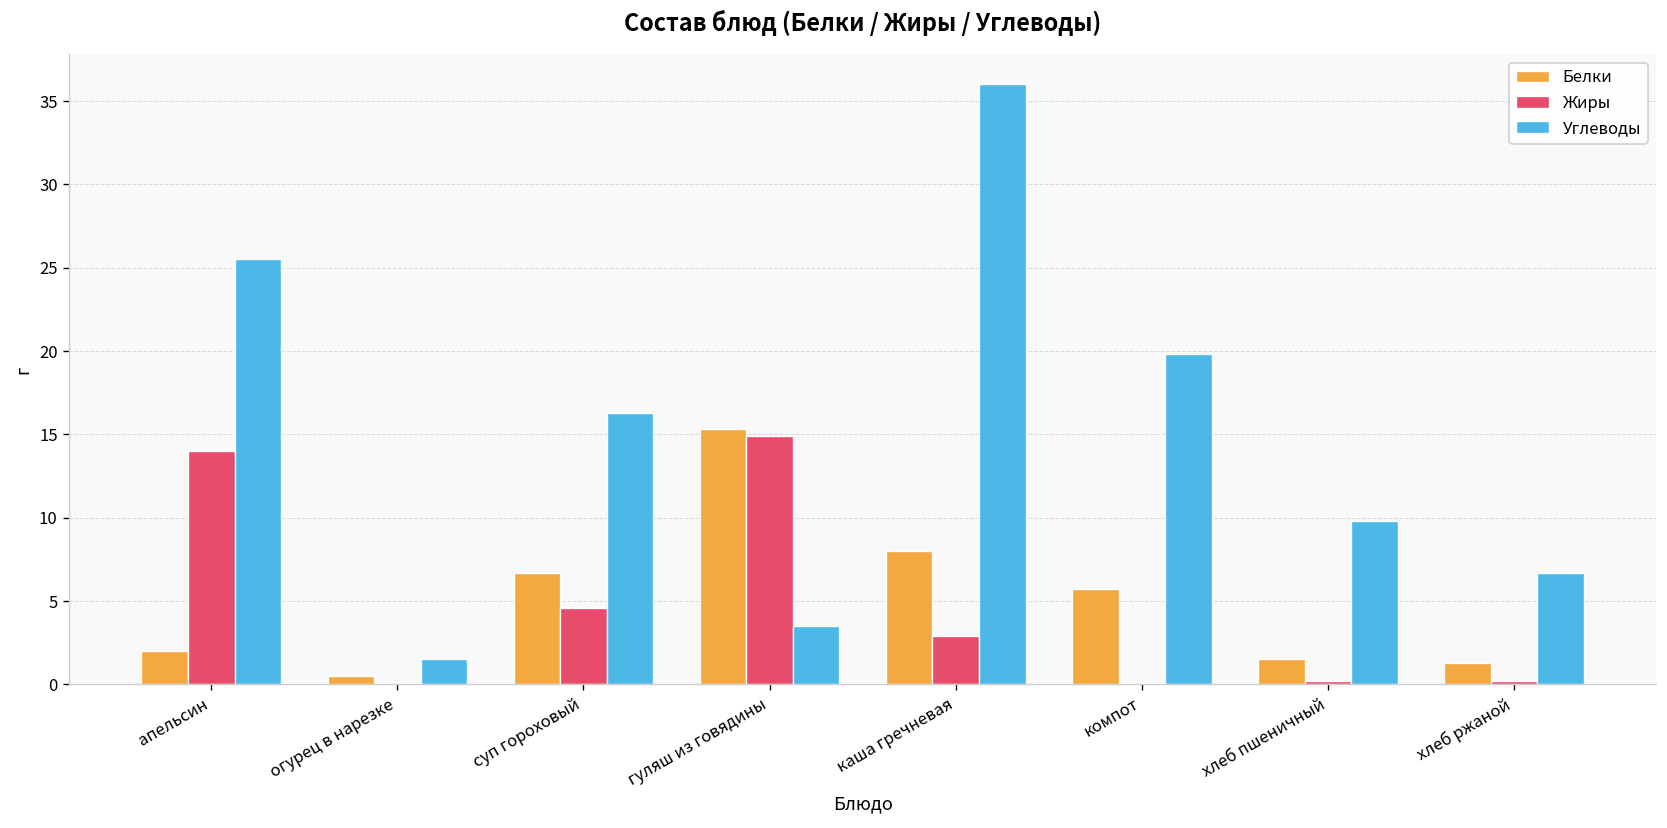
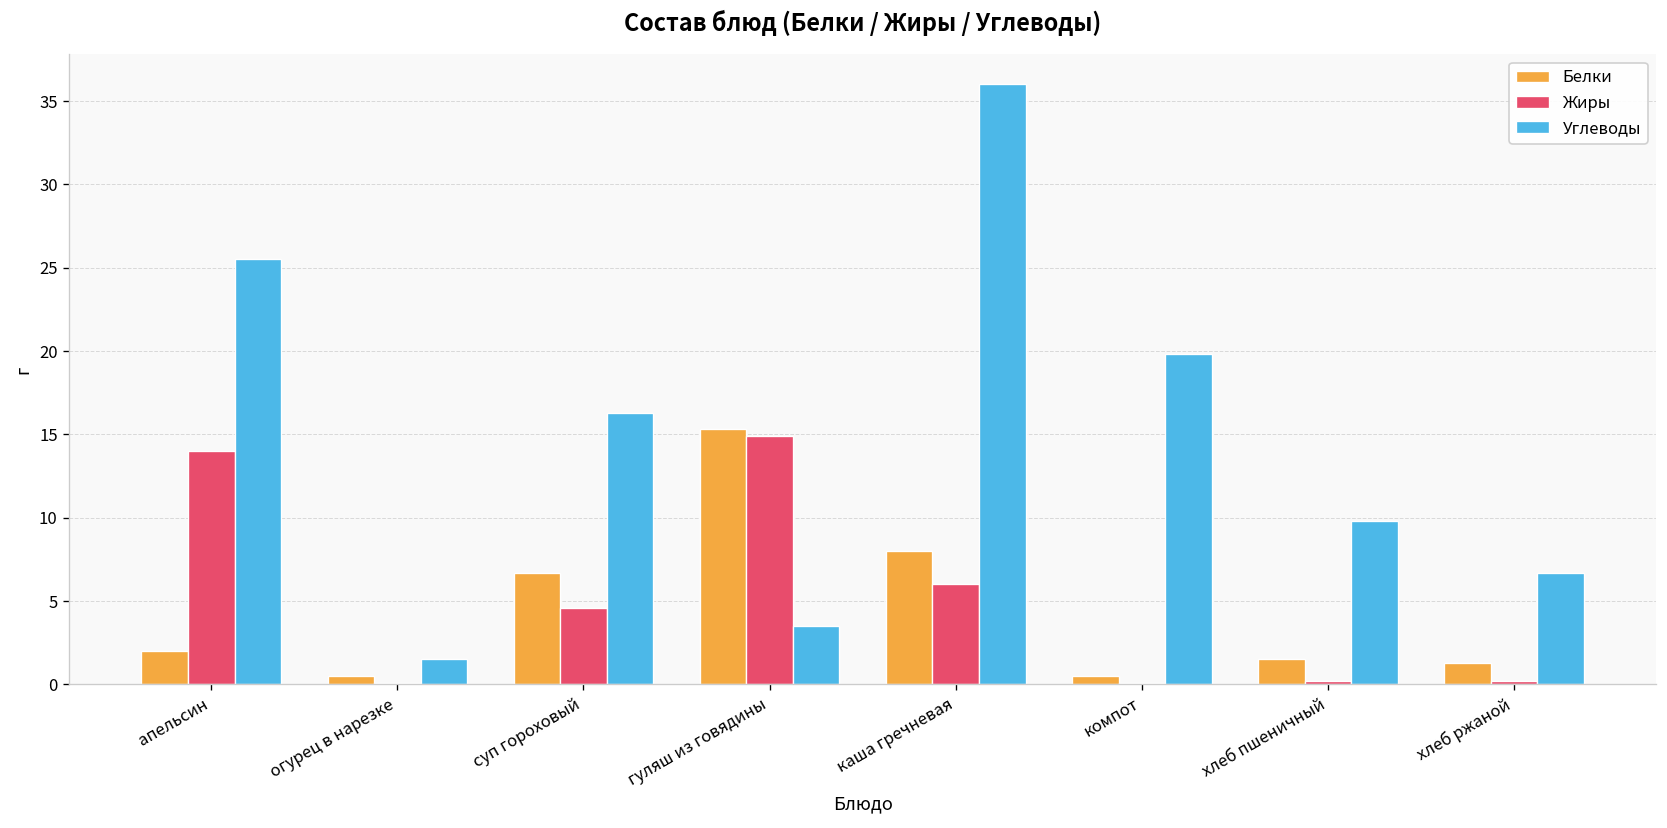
  {
    "Белки": {
      "апельсин": 2.0,
      "огурец в нарезке": 0.5,
      "суп гороховый": 6.7,
      "гуляш из говядины": 15.3,
      "каша гречневая": 8.0,
-     "компот": 5.7,
+     "компот": 0.5,
      "хлеб пшеничный": 1.5,
      "хлеб ржаной": 1.3
    },
    "Жиры": {
      "апельсин": 14.0,
      "суп гороховый": 4.6,
      "гуляш из говядины": 14.9,
-     "каша гречневая": 2.9,
+     "каша гречневая": 6.0,
      "хлеб пшеничный": 0.2,
      "хлеб ржаной": 0.2
    },
    "Углеводы": {
      "апельсин": 25.5,
      "огурец в нарезке": 1.5,
      "суп гороховый": 16.3,
      "гуляш из говядины": 3.5,
      "каша гречневая": 36.0,
      "компот": 19.8,
      "хлеб пшеничный": 9.8,
      "хлеб ржаной": 6.7
    }
  }
